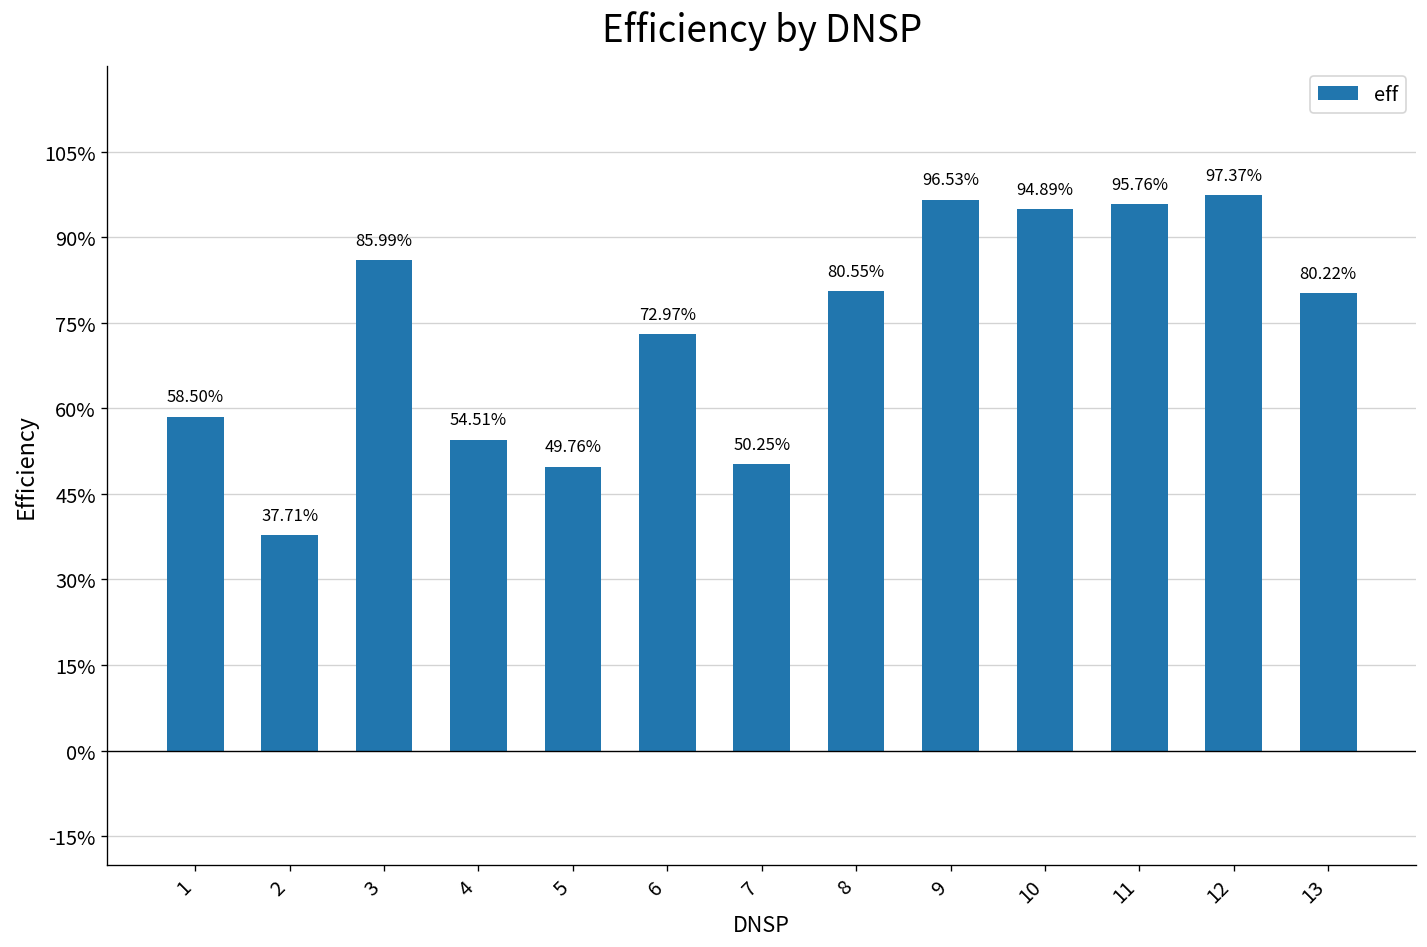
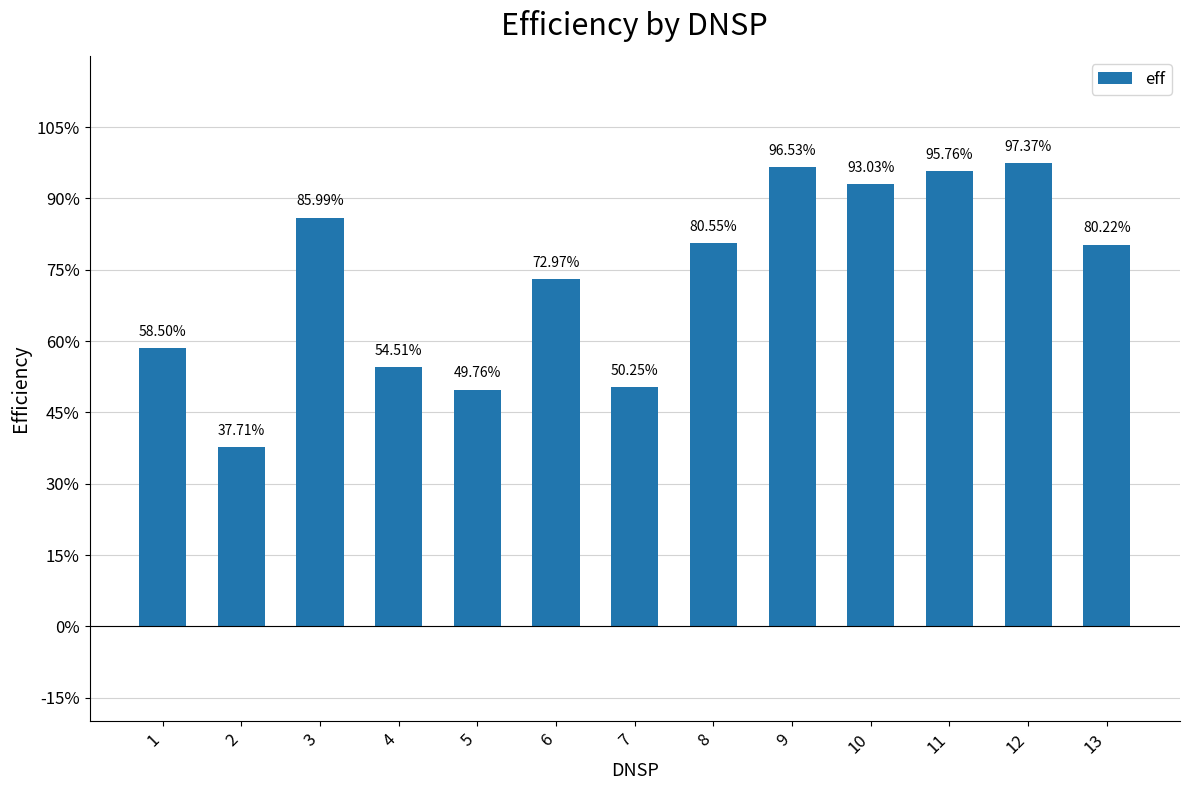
  {
    "1": "58.50%",
    "2": "37.71%",
    "3": "85.99%",
    "4": "54.51%",
    "5": "49.76%",
    "6": "72.97%",
    "7": "50.25%",
    "8": "80.55%",
    "9": "96.53%",
-   "10": "94.89%",
+   "10": "93.03%",
    "11": "95.76%",
    "12": "97.37%",
    "13": "80.22%"
  }
